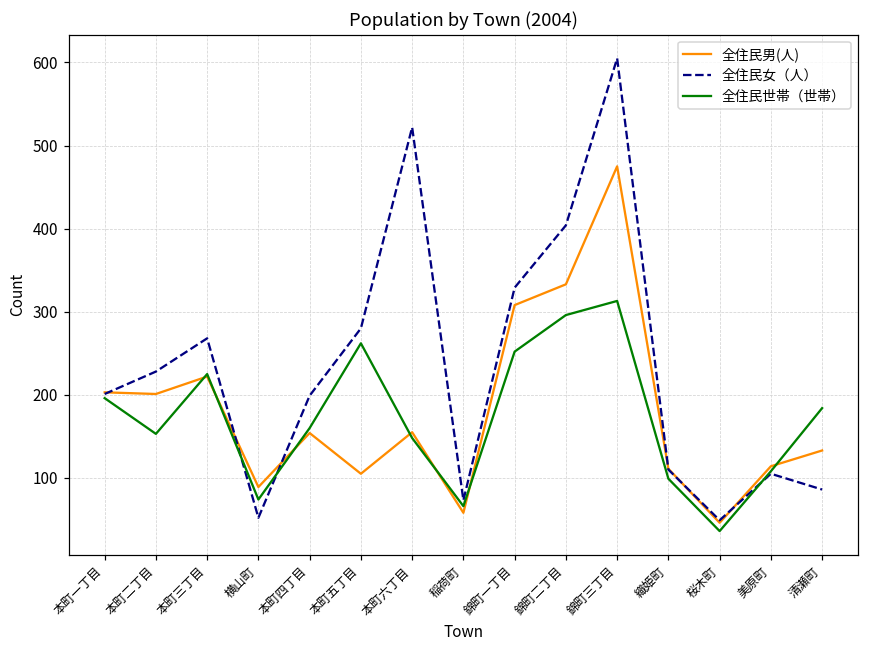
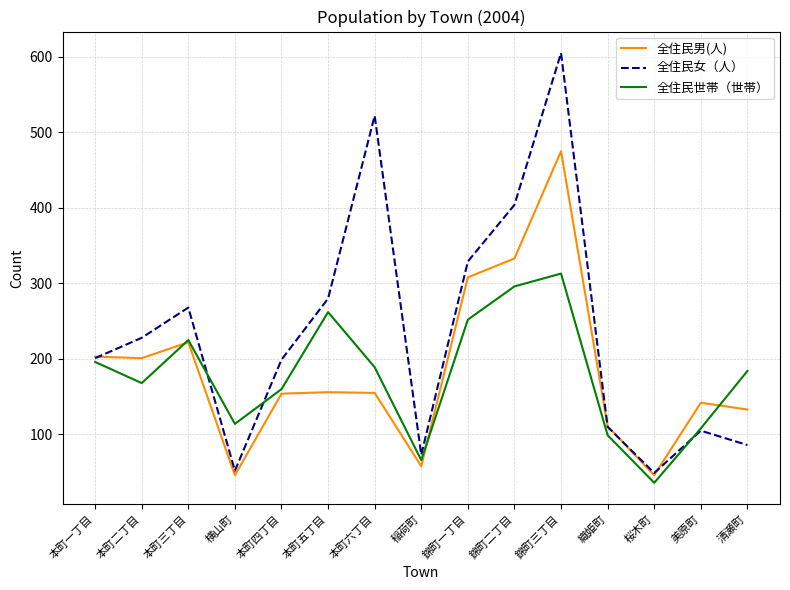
  {
    "全住民男(人)": {
      "本町二丁目": 200,
-     "横山町": 90,
+     "横山町": 50,
      "本町四丁目": 150,
-     "本町五丁目": 110,
+     "本町五丁目": 160,
      "本町六丁目": 160,
      "稲荷町": 60,
      "錦町一丁目": 310,
      "錦町二丁目": 330,
      "錦町三丁目": 480,
-     "美原町": 110,
+     "美原町": 140,
      "清瀬町": 130
    },
    "全住民女（人）": {
      "本町二丁目": 230,
      "本町三丁目": 270,
      "横山町": 50,
      "本町四丁目": 200,
      "本町五丁目": 280,
      "本町六丁目": 520,
      "稲荷町": 70,
      "錦町一丁目": 330,
      "錦町二丁目": 400,
      "錦町三丁目": 610,
      "清瀬町": 90
    },
    "全住民世帯（世帯）": {
      "本町一丁目": 200,
-     "本町二丁目": 150,
-     "横山町": 70,
+     "本町二丁目": 170,
+     "横山町": 110,
      "本町四丁目": 160,
      "本町五丁目": 260,
-     "本町六丁目": 150,
+     "本町六丁目": 190,
      "稲荷町": 70,
      "錦町一丁目": 250,
      "錦町二丁目": 300,
      "錦町三丁目": 310,
      "織姫町": 100,
      "桜木町": 40,
      "清瀬町": 180
    }
  }
